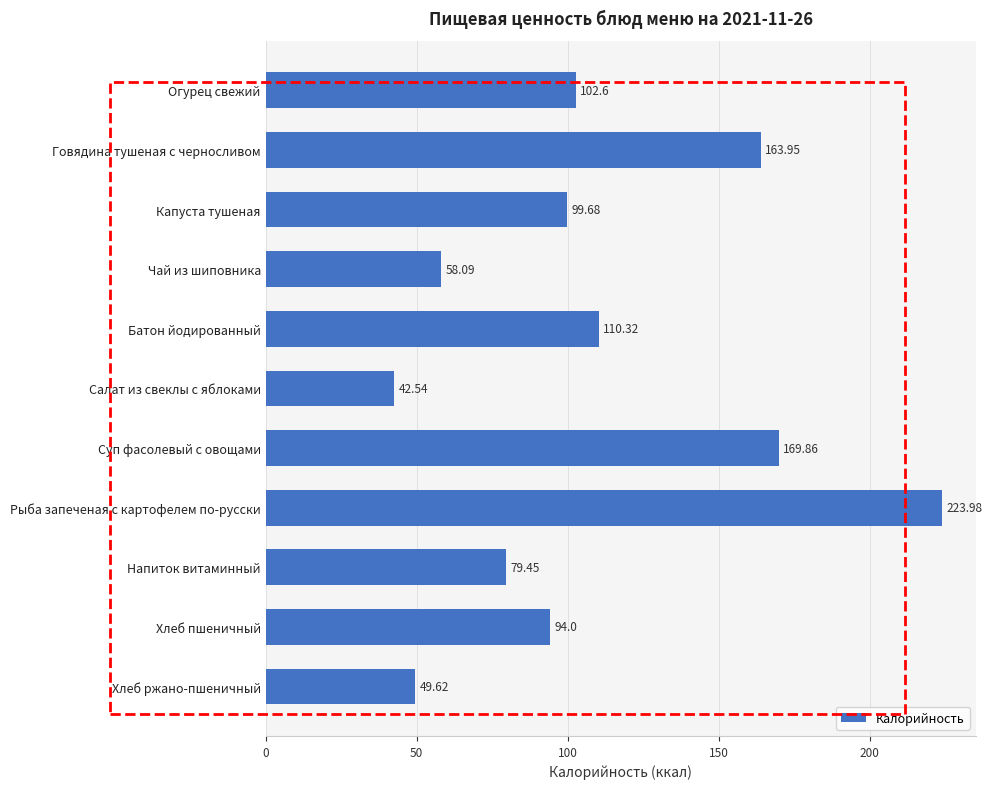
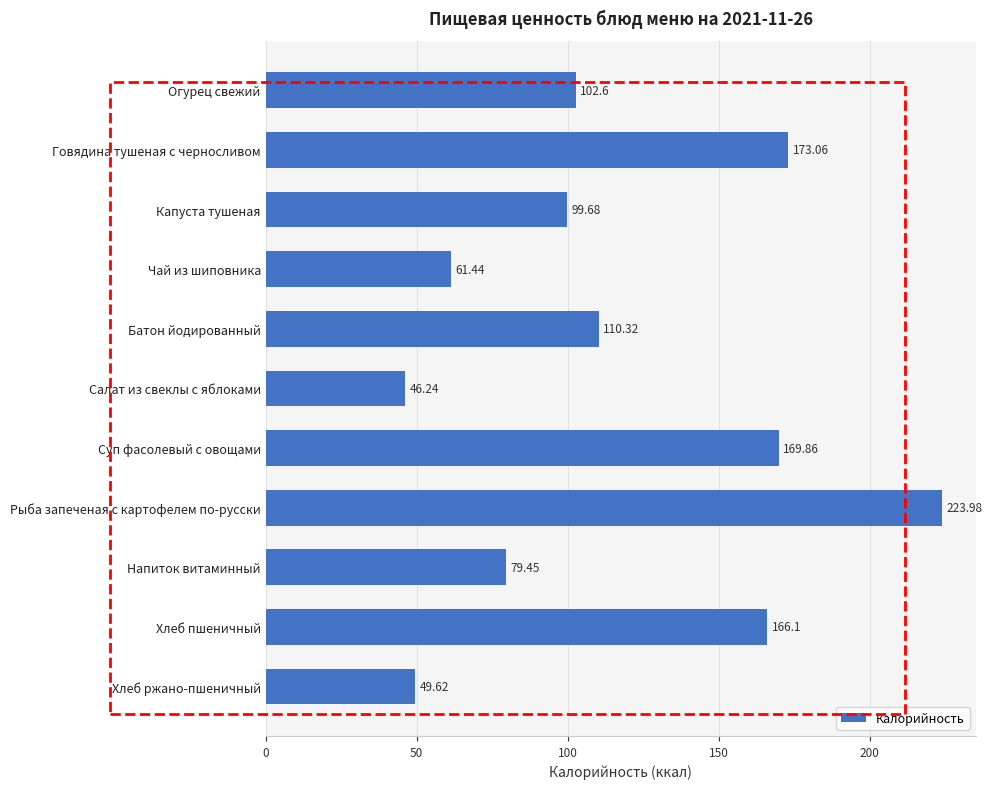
  {
    "Огурец свежий": 102.6,
-   "Говядина тушеная с черносливом": 163.95,
+   "Говядина тушеная с черносливом": 173.06,
    "Капуста тушеная": 99.68,
-   "Чай из шиповника": 58.09,
+   "Чай из шиповника": 61.44,
    "Батон йодированный": 110.32,
-   "Салат из свеклы с яблоками": 42.54,
+   "Салат из свеклы с яблоками": 46.24,
    "Суп фасолевый с овощами": 169.86,
    "Рыба запеченая с картофелем по-русски": 223.98,
    "Напиток витаминный": 79.45,
-   "Хлеб пшеничный": 94.0,
+   "Хлеб пшеничный": 166.1,
    "Хлеб ржано-пшеничный": 49.62
  }
